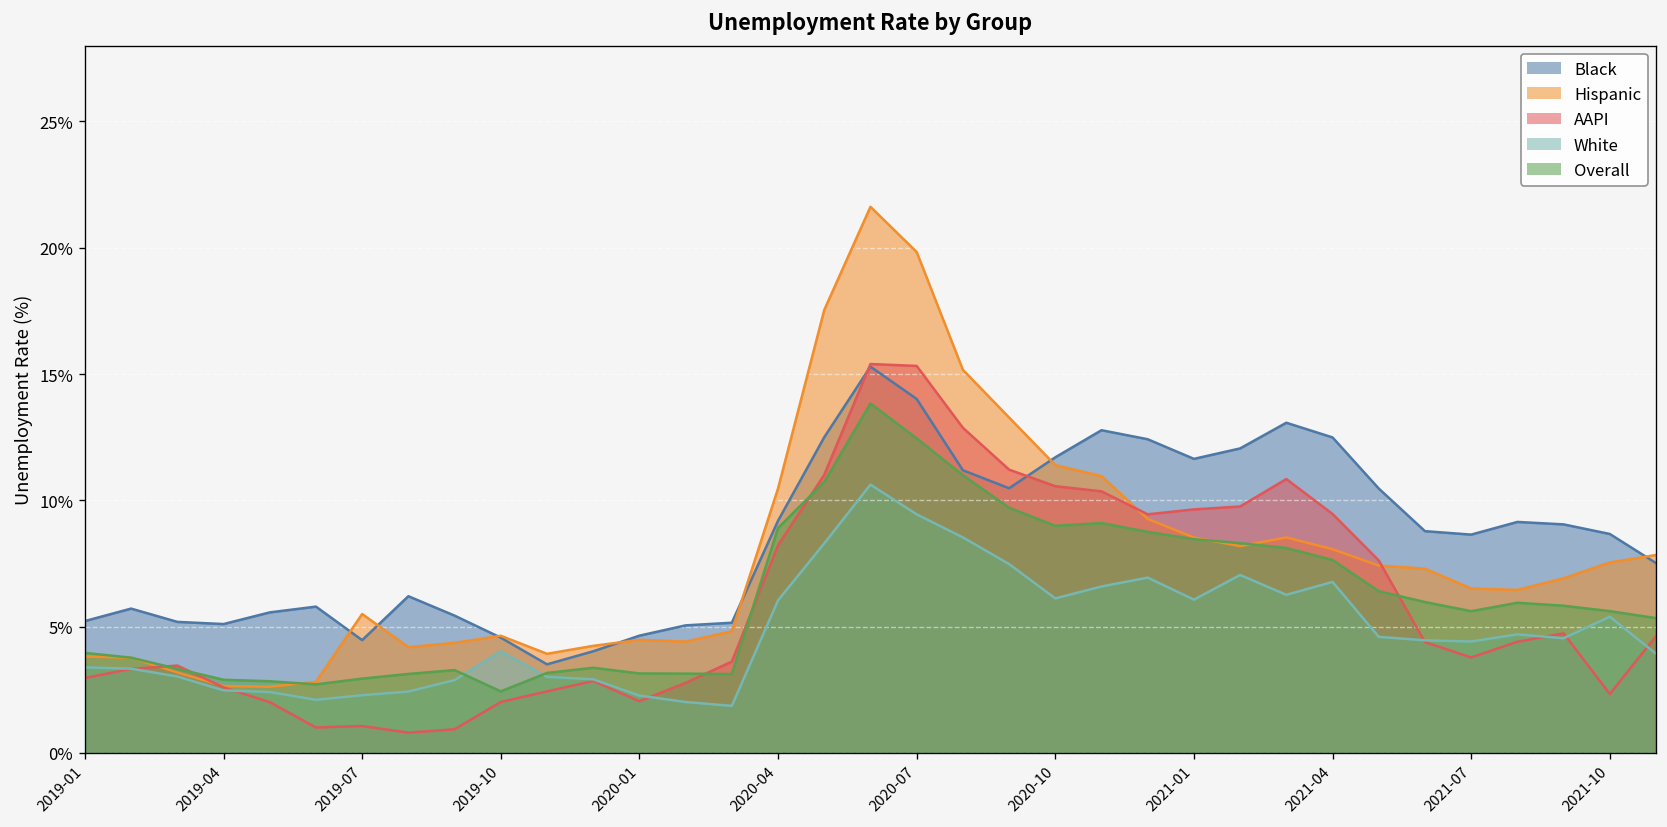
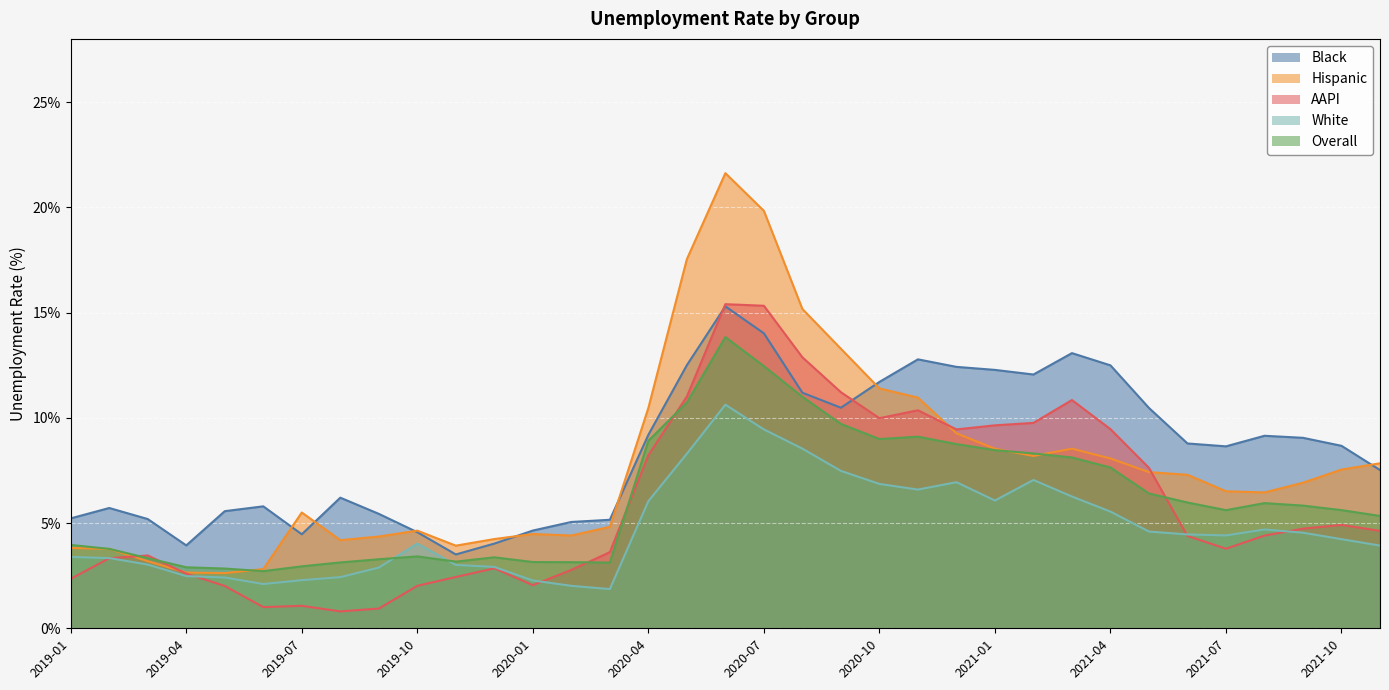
  {
    "Black": {
      "2019-01": "5.2%",
-     "2019-04": "5.1%",
+     "2019-04": "3.9%",
      "2019-07": "4.5%",
      "2020-01": "4.6%",
      "2020-04": "9.2%",
      "2020-07": "14.0%",
      "2020-10": "11.7%",
-     "2021-01": "11.6%",
+     "2021-01": "12.3%",
      "2021-04": "12.5%",
      "2021-07": "8.6%",
      "2021-10": "8.7%"
    },
    "Hispanic": {
      "2019-01": "3.8%",
      "2019-07": "5.5%",
      "2020-01": "4.5%",
      "2020-04": "10.5%",
      "2020-07": "19.8%",
      "2020-10": "11.4%",
      "2021-04": "8.1%",
      "2021-07": "6.5%",
      "2021-10": "7.5%"
    },
    "AAPI": {
-     "2019-01": "3.0%",
+     "2019-01": "2.3%",
      "2019-07": "1.1%",
      "2019-10": "2.0%",
      "2020-01": "2.0%",
      "2020-04": "8.2%",
      "2020-07": "15.3%",
-     "2020-10": "10.6%",
+     "2020-10": "10.0%",
      "2021-01": "9.6%",
      "2021-04": "9.5%",
      "2021-07": "3.8%",
-     "2021-10": "2.3%"
+     "2021-10": "4.9%"
    },
    "White": {
      "2019-01": "3.4%",
      "2019-07": "2.3%",
      "2019-10": "4.0%",
      "2020-01": "2.3%",
      "2020-04": "6.0%",
      "2020-07": "9.4%",
-     "2020-10": "6.1%",
+     "2020-10": "6.9%",
      "2021-01": "6.1%",
-     "2021-04": "6.8%",
+     "2021-04": "5.5%",
      "2021-07": "4.4%",
-     "2021-10": "5.4%"
+     "2021-10": "4.2%"
    },
    "Overall": {
      "2019-01": "4.0%",
      "2019-04": "2.9%",
      "2019-07": "2.9%",
-     "2019-10": "2.4%",
+     "2019-10": "3.4%",
      "2020-01": "3.1%",
      "2020-04": "8.9%",
      "2020-07": "12.5%",
      "2020-10": "9.0%",
      "2021-04": "7.6%",
      "2021-07": "5.6%",
      "2021-10": "5.6%"
    }
  }
